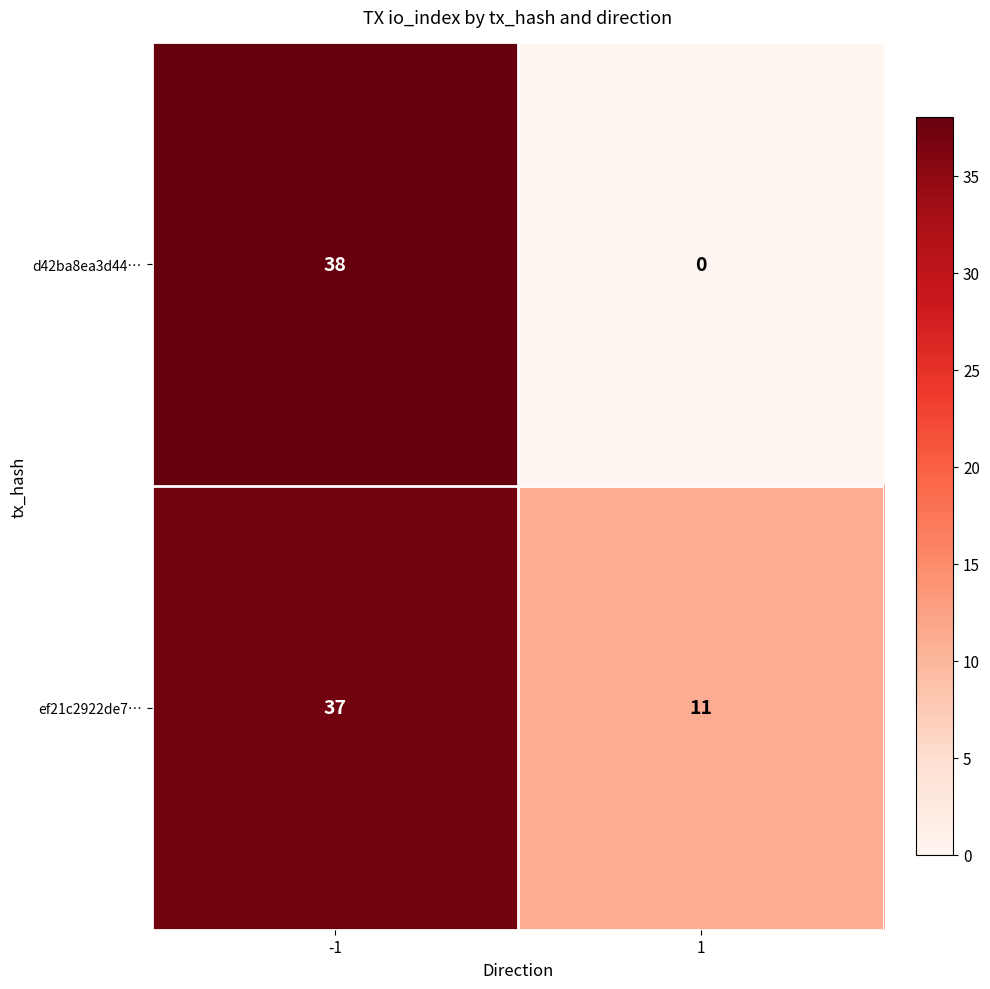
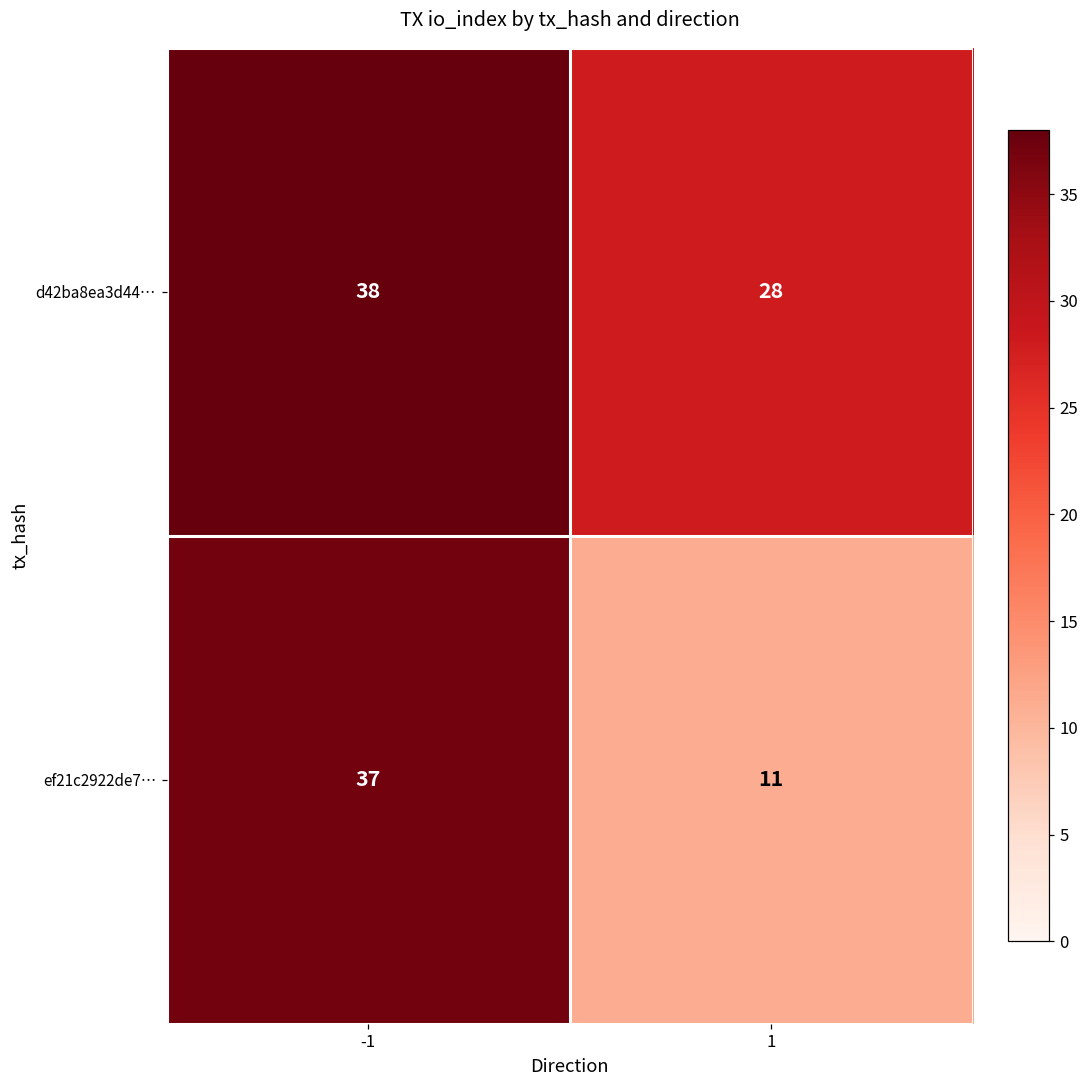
  {
    "d42ba8ea3d44…": {
      "-1": 38,
-     "1": 0
+     "1": 28
    },
    "ef21c2922de7…": {
      "-1": 37,
      "1": 11
    }
  }
